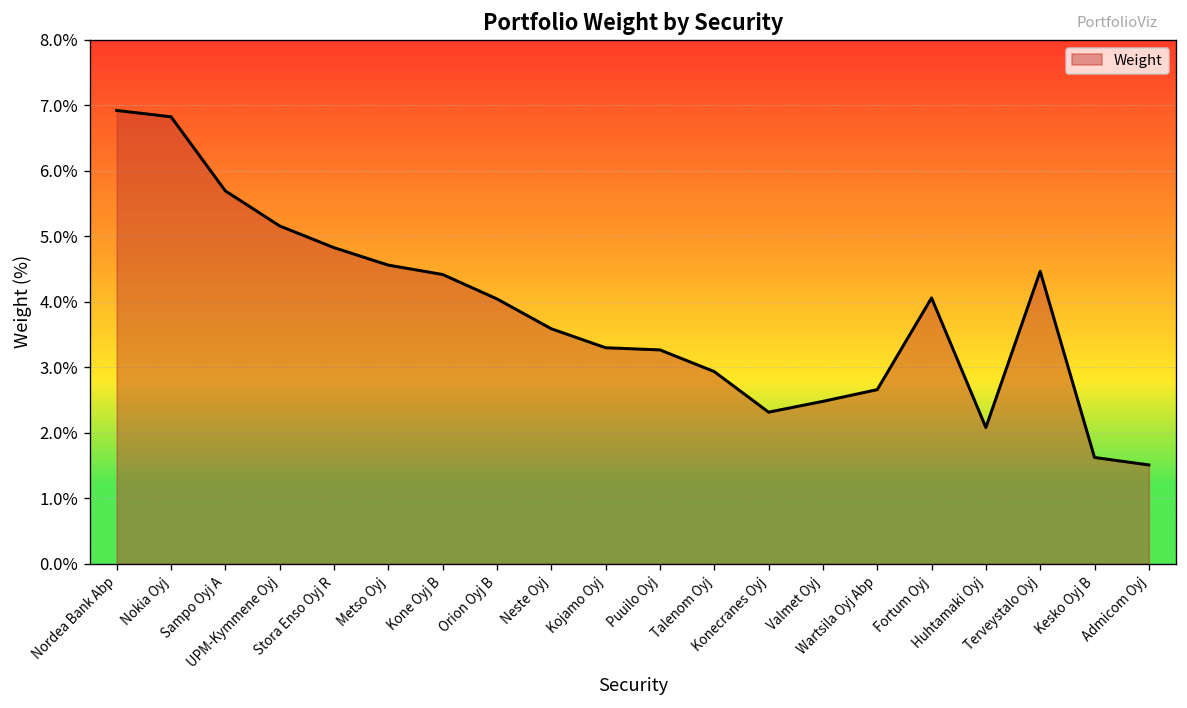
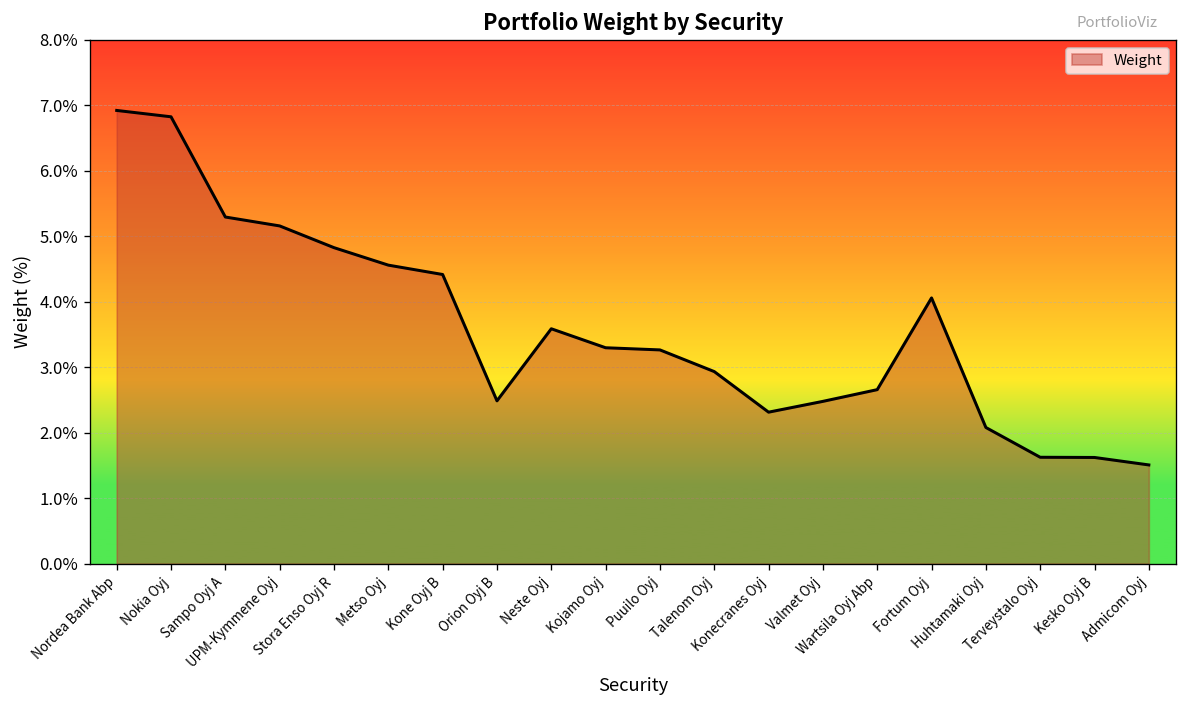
  {
    "Nordea Bank Abp": "6.9%",
    "Nokia Oyj": "6.8%",
-   "Sampo Oyj A": "5.7%",
+   "Sampo Oyj A": "5.3%",
    "UPM-Kymmene Oyj": "5.2%",
    "Stora Enso Oyj R": "4.8%",
    "Metso Oyj": "4.6%",
    "Kone Oyj B": "4.4%",
-   "Orion Oyj B": "4.0%",
+   "Orion Oyj B": "2.5%",
    "Neste Oyj": "3.6%",
    "Kojamo Oyj": "3.3%",
    "Puuilo Oyj": "3.3%",
    "Talenom Oyj": "2.9%",
    "Konecranes Oyj": "2.3%",
    "Valmet Oyj": "2.5%",
    "Wartsila Oyj Abp": "2.7%",
    "Fortum Oyj": "4.1%",
    "Huhtamaki Oyj": "2.1%",
-   "Terveystalo Oyj": "4.5%",
+   "Terveystalo Oyj": "1.6%",
    "Kesko Oyj B": "1.6%",
    "Admicom Oyj": "1.5%"
  }
